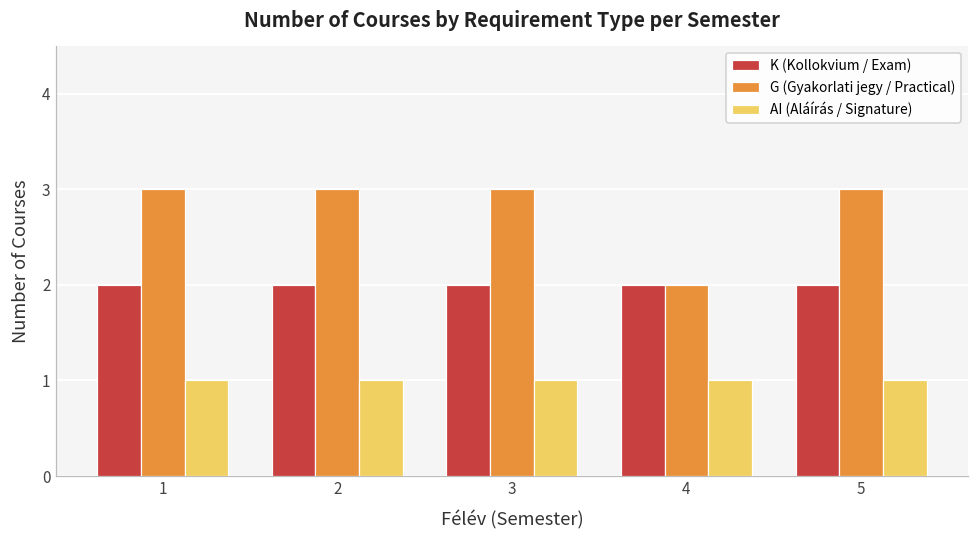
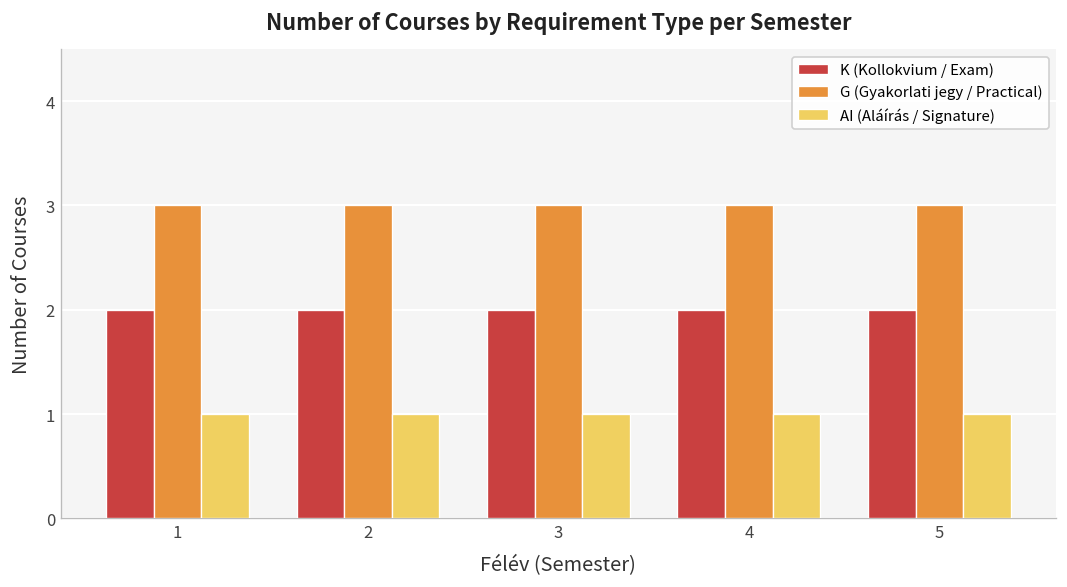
  {
    "K (Kollokvium / Exam)": {
      "1": 2,
      "2": 2,
      "3": 2,
      "4": 2,
      "5": 2
    },
    "G (Gyakorlati jegy / Practical)": {
      "1": 3,
      "2": 3,
      "3": 3,
-     "4": 2,
+     "4": 3,
      "5": 3
    },
    "AI (Aláírás / Signature)": {
      "1": 1,
      "2": 1,
      "3": 1,
      "4": 1,
      "5": 1
    }
  }
